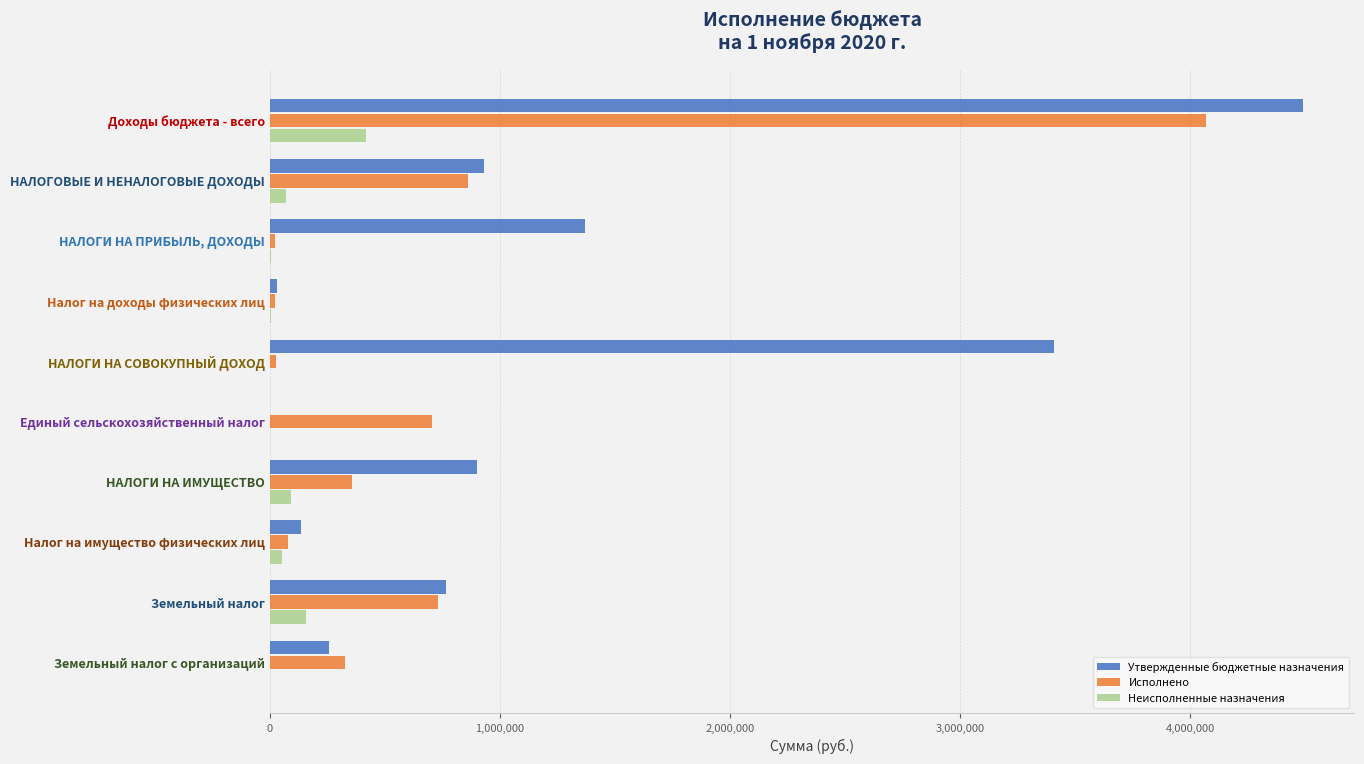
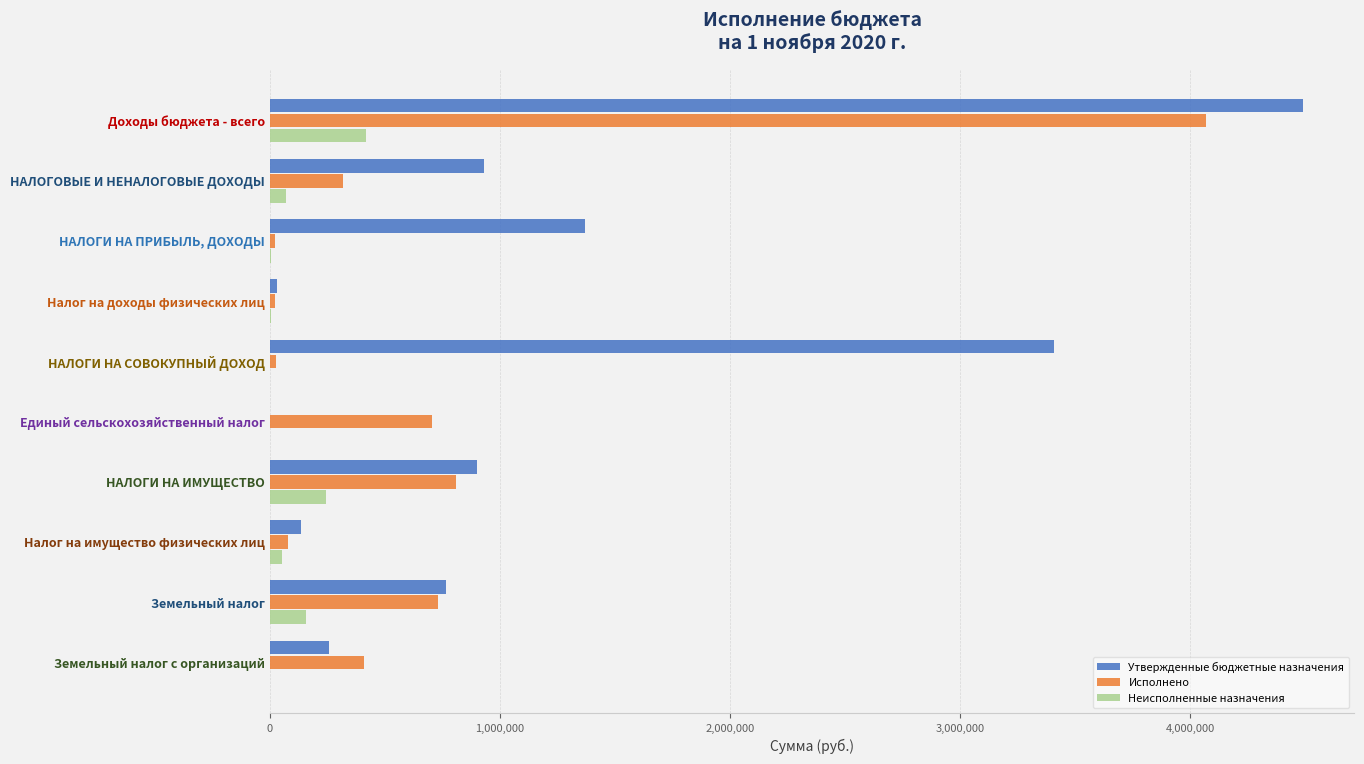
  {
    "Утвержденные бюджетные назначения": {
      "Доходы бюджета - всего": "4,490,000",
      "НАЛОГОВЫЕ И НЕНАЛОГОВЫЕ ДОХОДЫ": "930,000",
      "НАЛОГИ НА ПРИБЫЛЬ, ДОХОДЫ": "1,370,000",
      "Налог на доходы физических лиц": "30,000",
      "НАЛОГИ НА СОВОКУПНЫЙ ДОХОД": "3,410,000",
      "НАЛОГИ НА ИМУЩЕСТВО": "900,000",
      "Налог на имущество физических лиц": "140,000",
      "Земельный налог": "770,000",
      "Земельный налог с организаций": "260,000"
    },
    "Исполнено": {
      "Доходы бюджета - всего": "4,070,000",
-     "НАЛОГОВЫЕ И НЕНАЛОГОВЫЕ ДОХОДЫ": "860,000",
+     "НАЛОГОВЫЕ И НЕНАЛОГОВЫЕ ДОХОДЫ": "320,000",
      "НАЛОГИ НА ПРИБЫЛЬ, ДОХОДЫ": "30,000",
      "Налог на доходы физических лиц": "30,000",
      "НАЛОГИ НА СОВОКУПНЫЙ ДОХОД": "30,000",
      "Единый сельскохозяйственный налог": "710,000",
-     "НАЛОГИ НА ИМУЩЕСТВО": "360,000",
+     "НАЛОГИ НА ИМУЩЕСТВО": "810,000",
      "Налог на имущество физических лиц": "80,000",
      "Земельный налог": "730,000",
-     "Земельный налог с организаций": "330,000"
+     "Земельный налог с организаций": "410,000"
    },
    "Неисполненные назначения": {
      "Доходы бюджета - всего": "420,000",
      "НАЛОГОВЫЕ И НЕНАЛОГОВЫЕ ДОХОДЫ": "70,000",
      "НАЛОГИ НА СОВОКУПНЫЙ ДОХОД": "0",
-     "НАЛОГИ НА ИМУЩЕСТВО": "90,000",
+     "НАЛОГИ НА ИМУЩЕСТВО": "240,000",
      "Налог на имущество физических лиц": "60,000",
      "Земельный налог": "160,000",
      "Земельный налог с организаций": "0"
    }
  }
